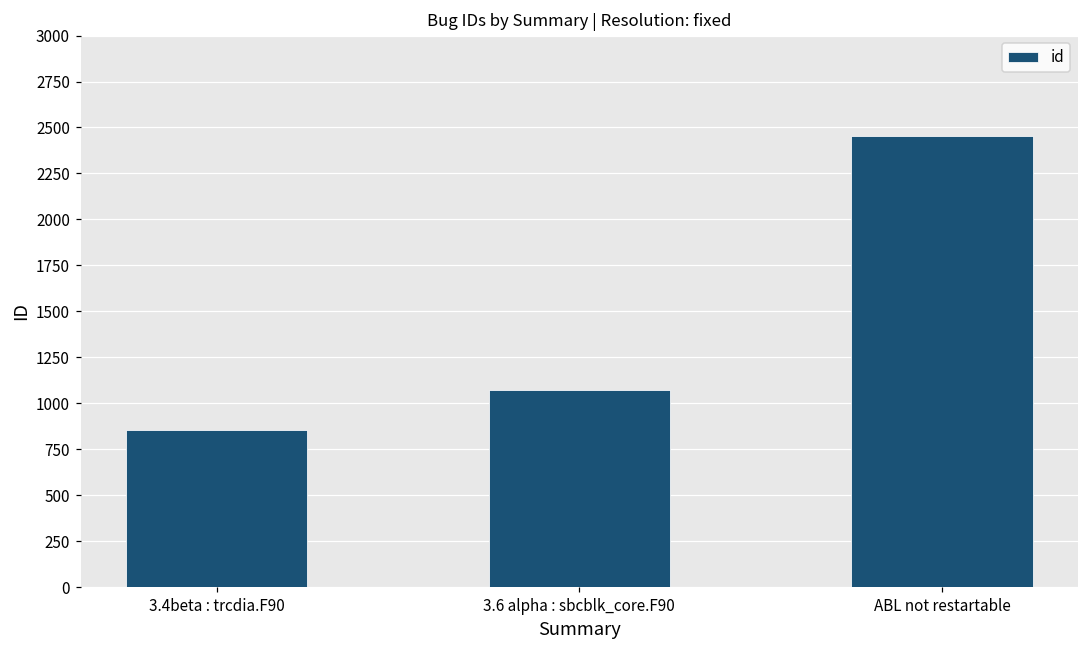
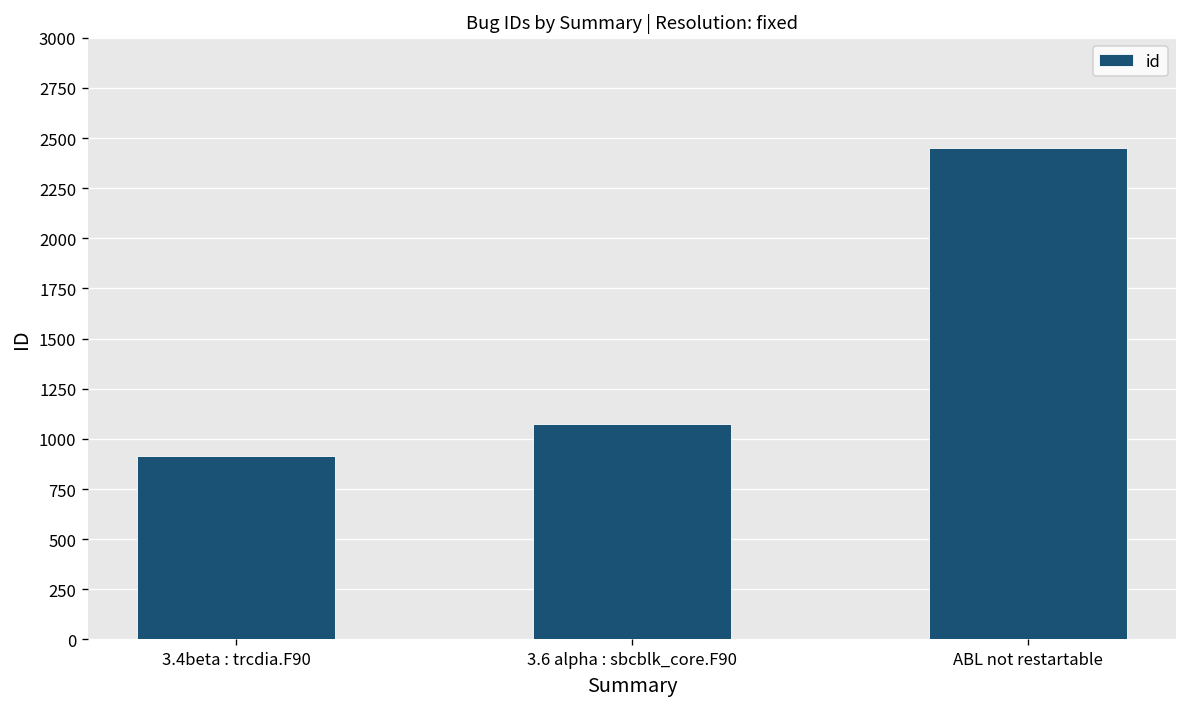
  {
-   "3.4beta : trcdia.F90": 860,
+   "3.4beta : trcdia.F90": 920,
    "3.6 alpha : sbcblk_core.F90": 1070,
    "ABL not restartable": 2450
  }
